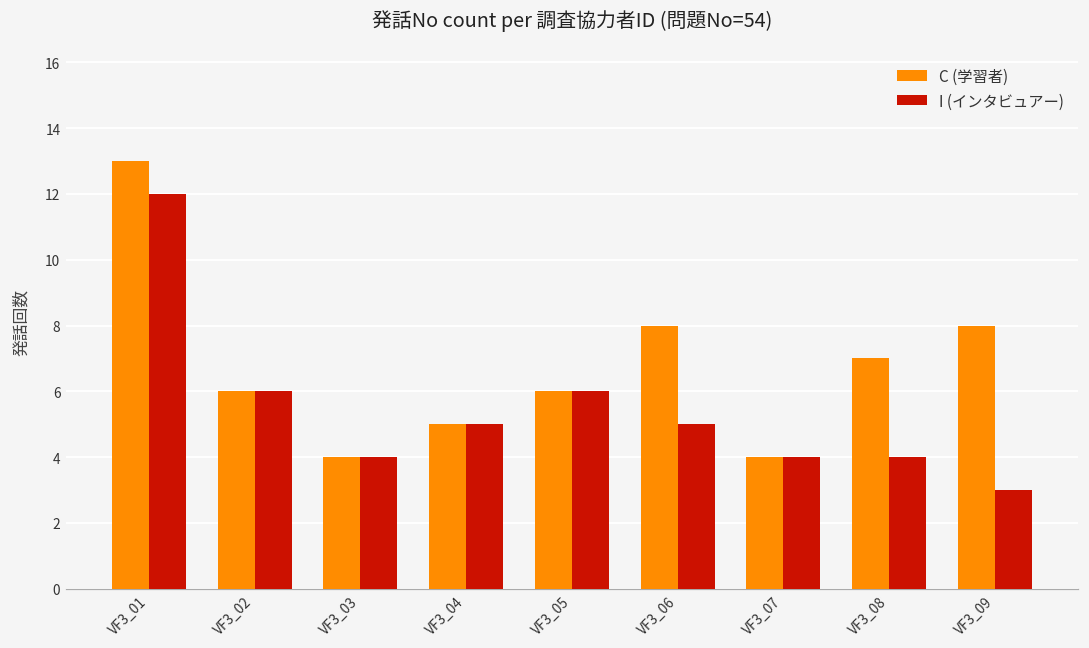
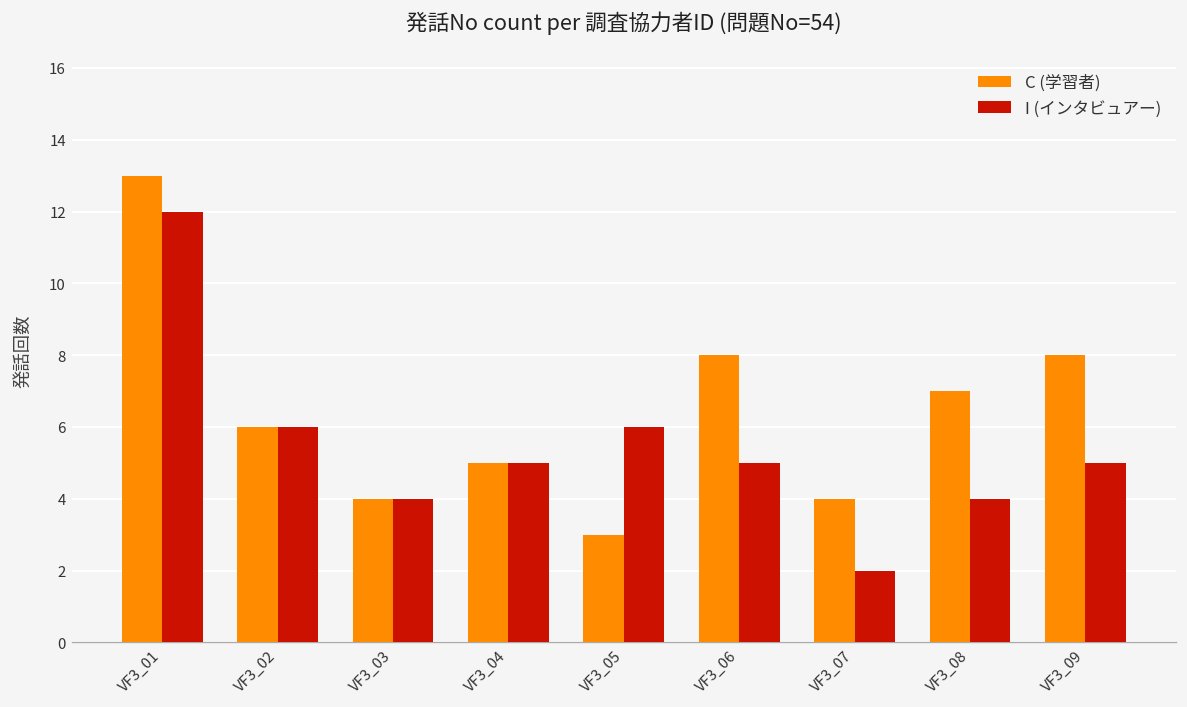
  {
    "C (学習者)": {
      "VF3_01": 13,
      "VF3_02": 6,
      "VF3_03": 4,
      "VF3_04": 5,
-     "VF3_05": 6,
+     "VF3_05": 3,
      "VF3_06": 8,
      "VF3_07": 4,
      "VF3_08": 7,
      "VF3_09": 8
    },
    "I (インタビュアー)": {
      "VF3_01": 12,
      "VF3_02": 6,
      "VF3_03": 4,
      "VF3_04": 5,
      "VF3_05": 6,
      "VF3_06": 5,
-     "VF3_07": 4,
+     "VF3_07": 2,
      "VF3_08": 4,
-     "VF3_09": 3
+     "VF3_09": 5
    }
  }
